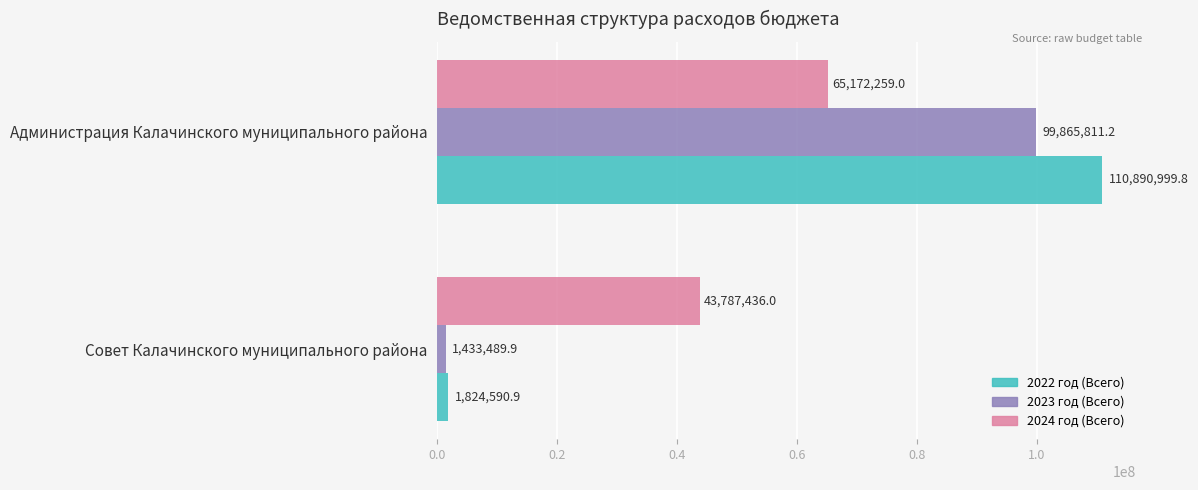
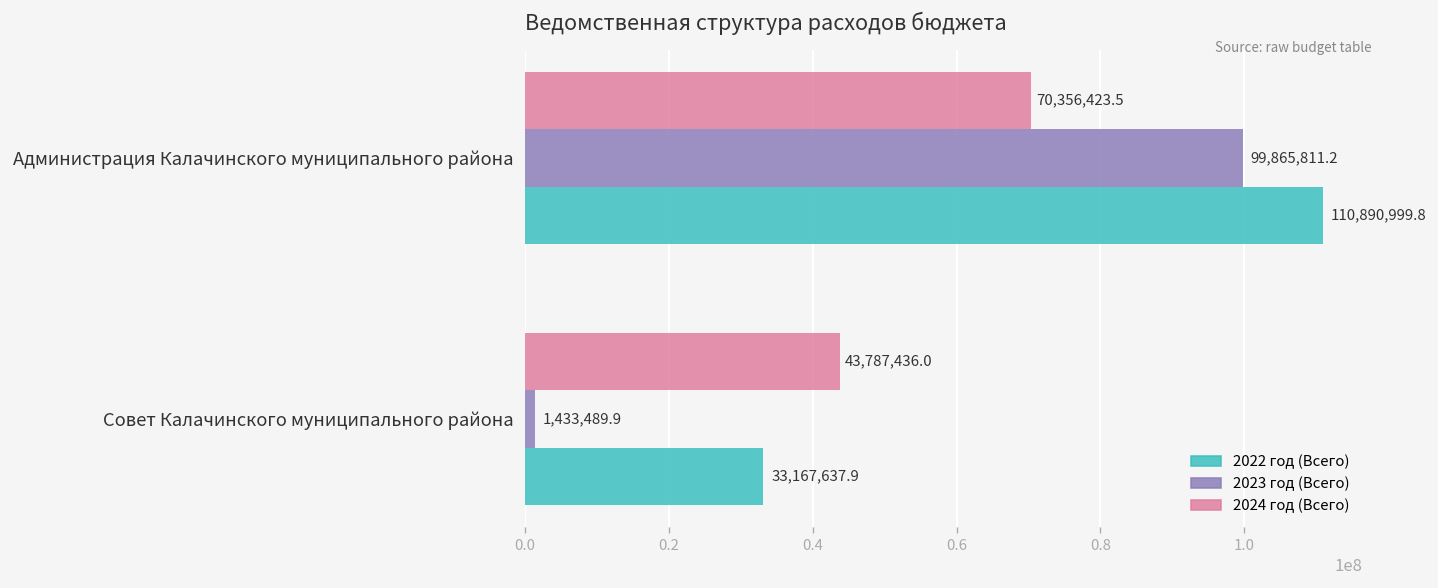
  {
    "2022 год (Всего)": {
      "Администрация Калачинского муниципального района": "110,890,999.8",
-     "Совет Калачинского муниципального района": "1,824,590.9"
+     "Совет Калачинского муниципального района": "33,167,637.9"
    },
    "2023 год (Всего)": {
      "Администрация Калачинского муниципального района": "99,865,811.2",
      "Совет Калачинского муниципального района": "1,433,489.9"
    },
    "2024 год (Всего)": {
-     "Администрация Калачинского муниципального района": "65,172,259.0",
+     "Администрация Калачинского муниципального района": "70,356,423.5",
      "Совет Калачинского муниципального района": "43,787,436.0"
    }
  }
